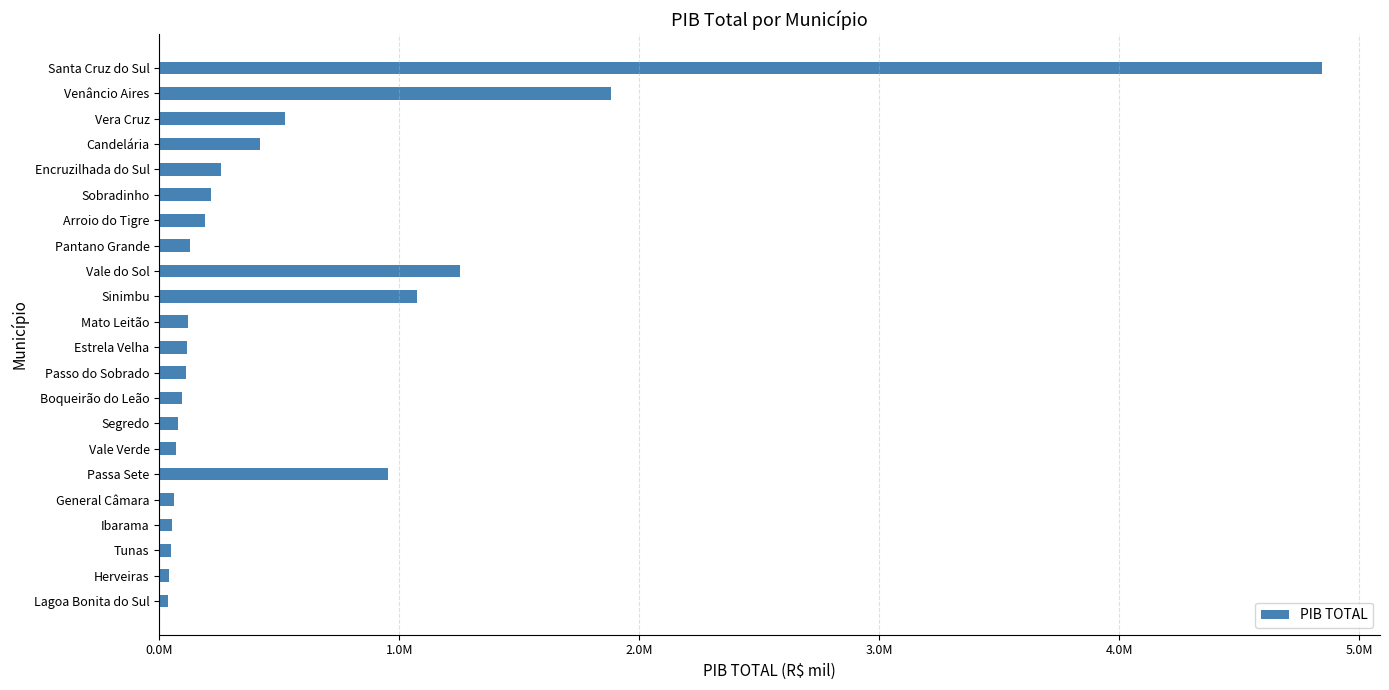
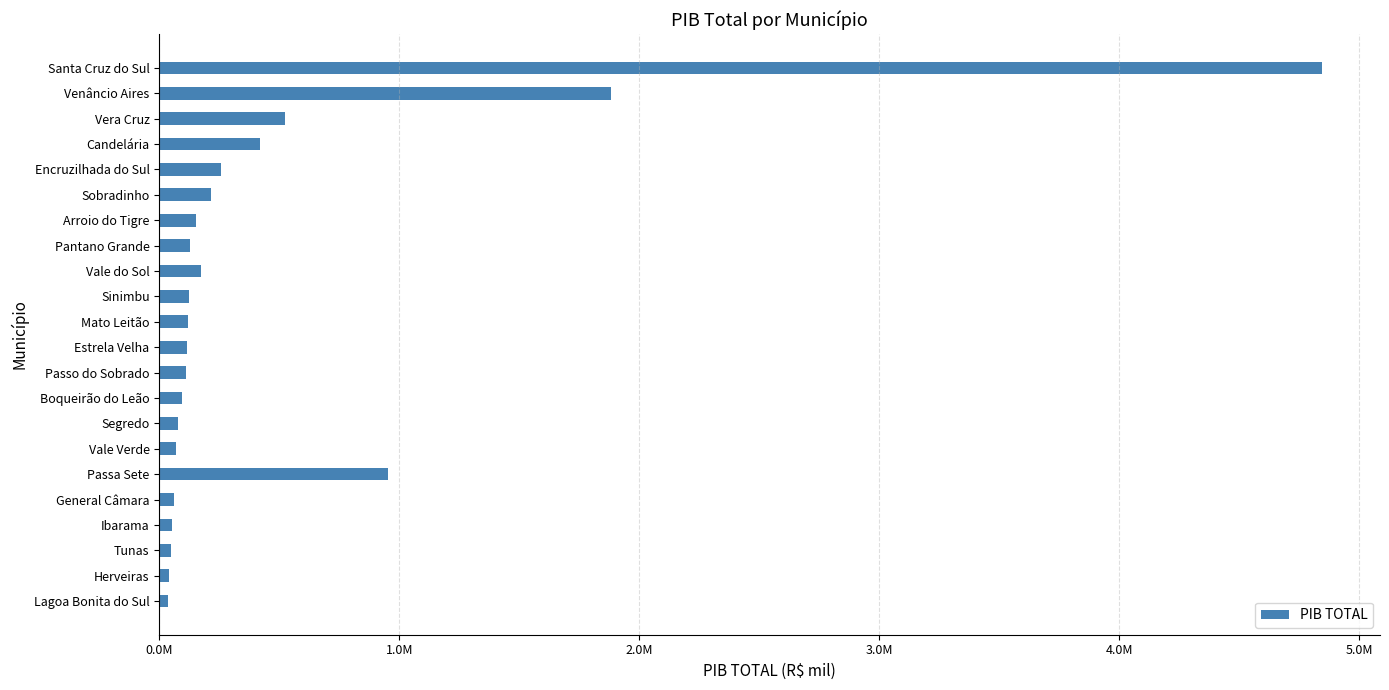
  {
    "Santa Cruz do Sul": 4850000,
    "Venâncio Aires": 1880000,
    "Vera Cruz": 520000,
    "Candelária": 420000,
    "Encruzilhada do Sul": 260000,
    "Sobradinho": 220000,
-   "Arroio do Tigre": 190000,
+   "Arroio do Tigre": 150000,
    "Pantano Grande": 130000,
-   "Vale do Sol": 1250000,
-   "Sinimbu": 1070000,
+   "Vale do Sol": 170000,
+   "Sinimbu": 130000,
    "Mato Leitão": 120000,
    "Estrela Velha": 110000,
    "Passo do Sobrado": 110000,
    "Boqueirão do Leão": 90000,
    "Segredo": 80000,
    "Vale Verde": 70000,
    "Passa Sete": 950000,
    "General Câmara": 60000,
    "Ibarama": 50000,
    "Tunas": 50000,
    "Herveiras": 40000,
    "Lagoa Bonita do Sul": 40000
  }
